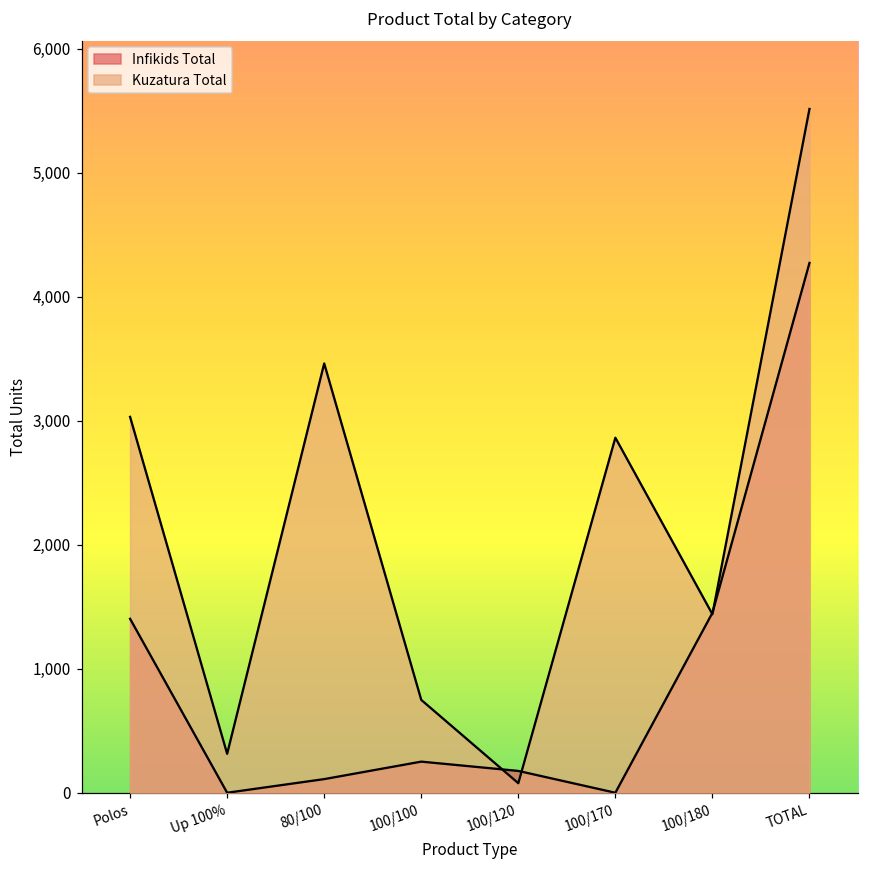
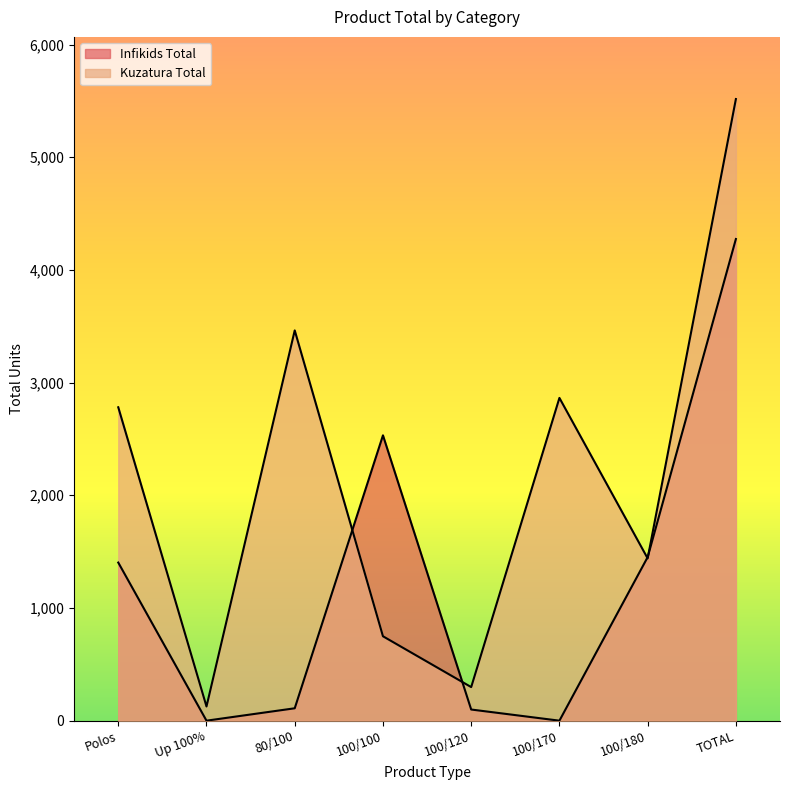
  {
    "Infikids Total": {
      "Polos": "1,400",
      "Up 100%": "0",
      "80/100": "110",
-     "100/100": "250",
-     "100/120": "180",
+     "100/100": "2,530",
+     "100/120": "100",
      "100/170": "0",
      "TOTAL": "4,270"
    },
    "Kuzatura Total": {
-     "Polos": "3,030",
-     "Up 100%": "310",
+     "Polos": "2,780",
+     "Up 100%": "130",
      "80/100": "3,460",
      "100/100": "750",
-     "100/120": "80",
+     "100/120": "300",
      "100/170": "2,860",
      "TOTAL": "5,520"
    }
  }
